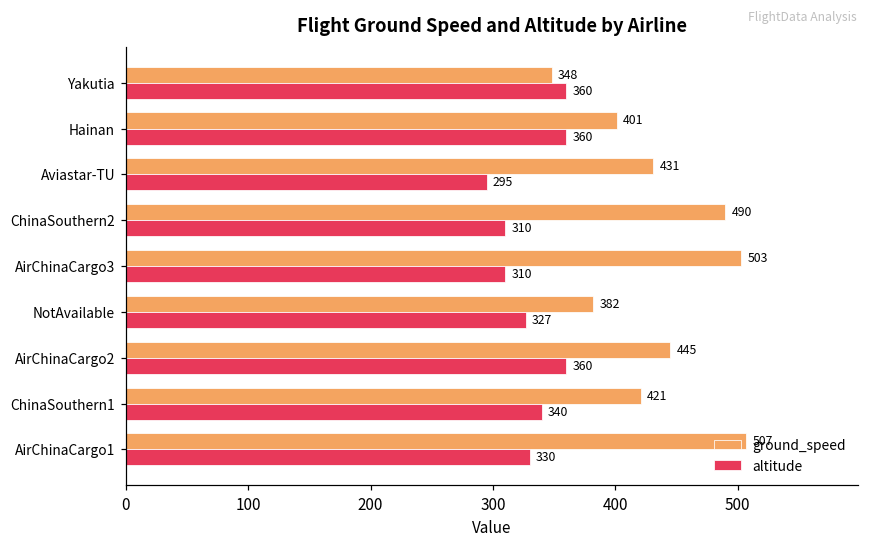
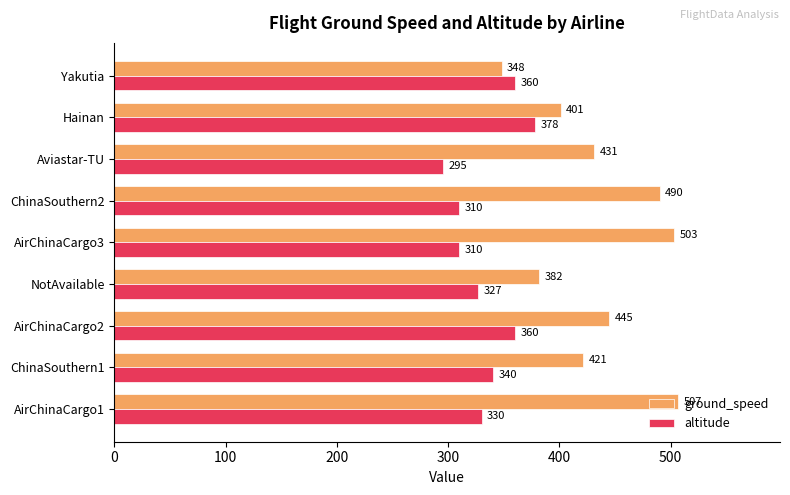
  {
    "ground_speed": {
      "Yakutia": 348,
      "Hainan": 401,
      "Aviastar-TU": 431,
      "ChinaSouthern2": 490,
      "AirChinaCargo3": 503,
      "NotAvailable": 382,
      "AirChinaCargo2": 445,
      "ChinaSouthern1": 421,
      "AirChinaCargo1": 507
    },
    "altitude": {
      "Yakutia": 360,
-     "Hainan": 360,
+     "Hainan": 378,
      "Aviastar-TU": 295,
      "ChinaSouthern2": 310,
      "AirChinaCargo3": 310,
      "NotAvailable": 327,
      "AirChinaCargo2": 360,
      "ChinaSouthern1": 340,
      "AirChinaCargo1": 330
    }
  }
